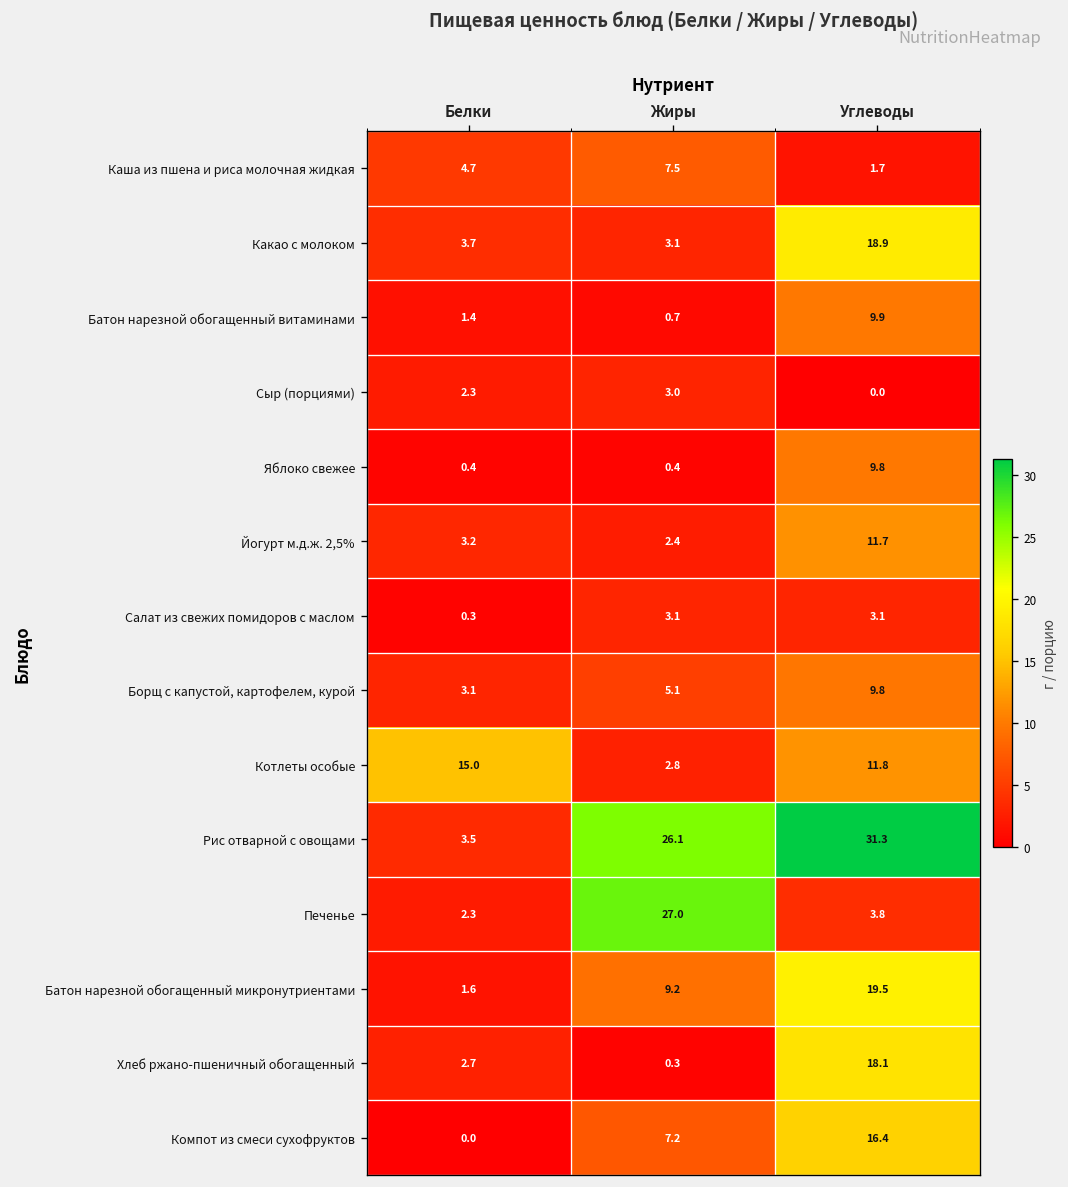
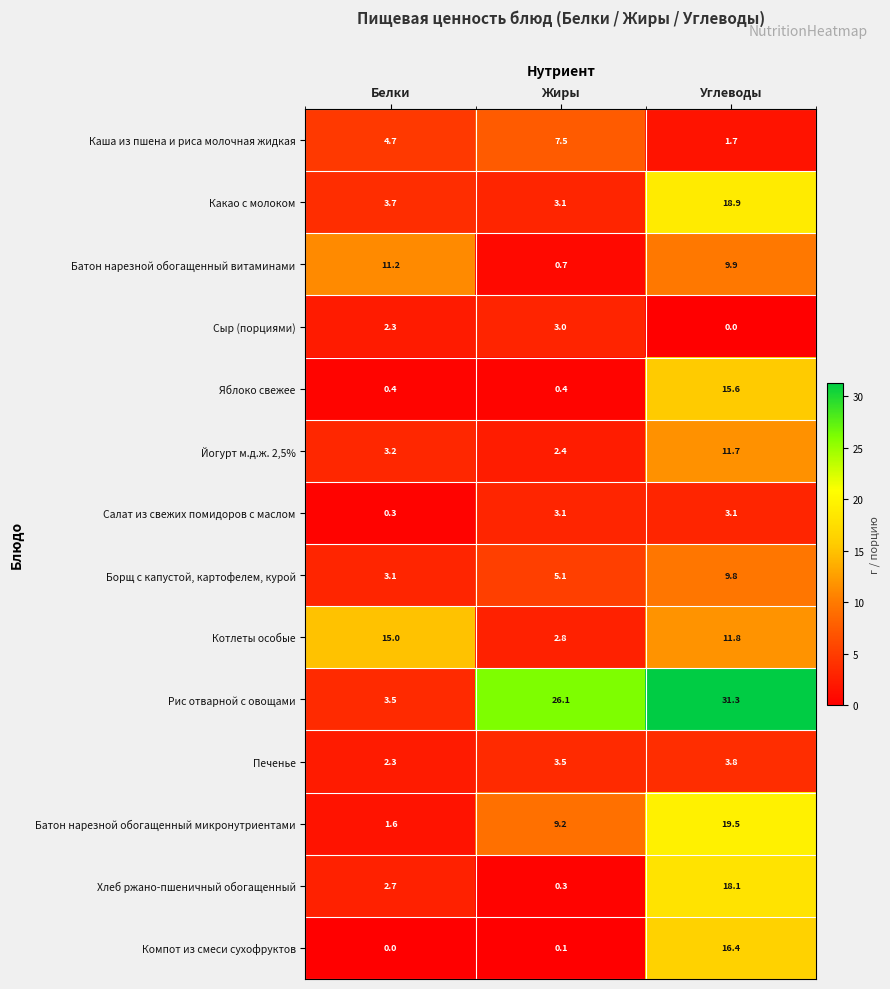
  {
    "Каша из пшена и риса молочная жидкая": {
      "Белки": 4.7,
      "Жиры": 7.5,
      "Углеводы": 1.7
    },
    "Какао с молоком": {
      "Белки": 3.7,
      "Жиры": 3.1,
      "Углеводы": 18.9
    },
    "Батон нарезной обогащенный витаминами": {
-     "Белки": 1.4,
+     "Белки": 11.2,
      "Жиры": 0.7,
      "Углеводы": 9.9
    },
    "Сыр (порциями)": {
      "Белки": 2.3,
      "Жиры": 3.0,
      "Углеводы": 0.0
    },
    "Яблоко свежее": {
      "Белки": 0.4,
      "Жиры": 0.4,
-     "Углеводы": 9.8
+     "Углеводы": 15.6
    },
    "Йогурт м.д.ж. 2,5%": {
      "Белки": 3.2,
      "Жиры": 2.4,
      "Углеводы": 11.7
    },
    "Салат из свежих помидоров с маслом": {
      "Белки": 0.3,
      "Жиры": 3.1,
      "Углеводы": 3.1
    },
    "Борщ с капустой, картофелем, курой": {
      "Белки": 3.1,
      "Жиры": 5.1,
      "Углеводы": 9.8
    },
    "Котлеты особые": {
      "Белки": 15.0,
      "Жиры": 2.8,
      "Углеводы": 11.8
    },
    "Рис отварной с овощами": {
      "Белки": 3.5,
      "Жиры": 26.1,
      "Углеводы": 31.3
    },
    "Печенье": {
      "Белки": 2.3,
-     "Жиры": 27.0,
+     "Жиры": 3.5,
      "Углеводы": 3.8
    },
    "Батон нарезной обогащенный микронутриентами": {
      "Белки": 1.6,
      "Жиры": 9.2,
      "Углеводы": 19.5
    },
    "Хлеб ржано-пшеничный обогащенный": {
      "Белки": 2.7,
      "Жиры": 0.3,
      "Углеводы": 18.1
    },
    "Компот из смеси сухофруктов": {
      "Белки": 0.0,
-     "Жиры": 7.2,
+     "Жиры": 0.1,
      "Углеводы": 16.4
    }
  }
